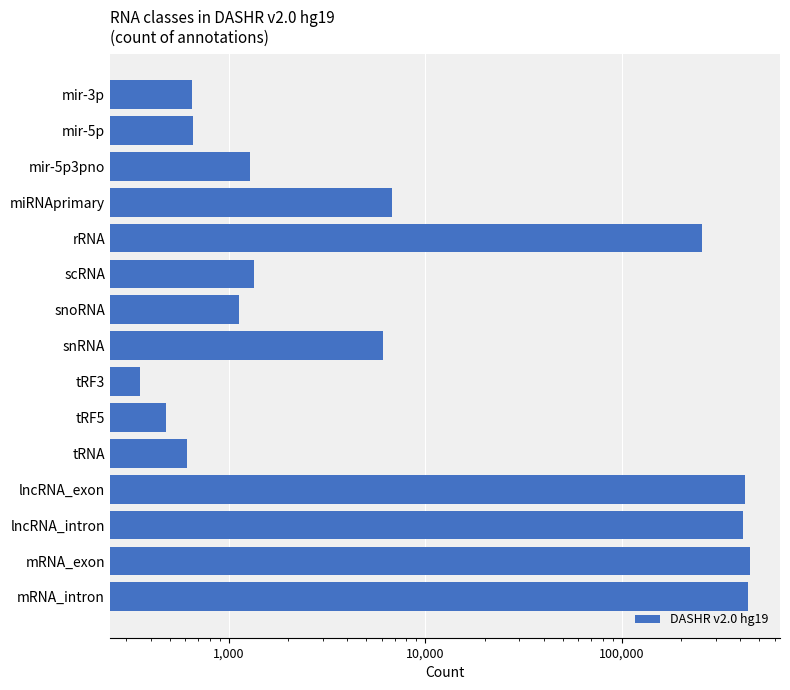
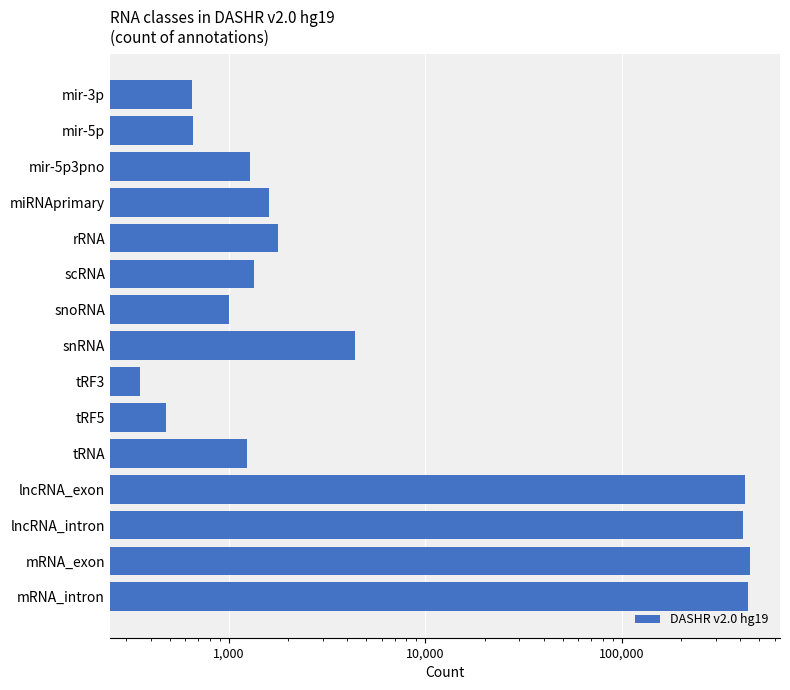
  {
    "mir-3p": "650",
    "mir-5p": "660",
    "mir-5p3pno": "1,300",
-   "miRNAprimary": "6,700",
-   "rRNA": "260,000",
+   "miRNAprimary": "1,600",
+   "rRNA": "1,800",
    "scRNA": "1,300",
-   "snoRNA": "1,100",
-   "snRNA": "6,100",
+   "snoRNA": "1,000",
+   "snRNA": "4,400",
    "tRF3": "360",
    "tRF5": "480",
-   "tRNA": "610",
+   "tRNA": "1,200",
    "lncRNA_exon": "420,000",
    "lncRNA_intron": "410,000",
    "mRNA_exon": "450,000",
    "mRNA_intron": "440,000"
  }
